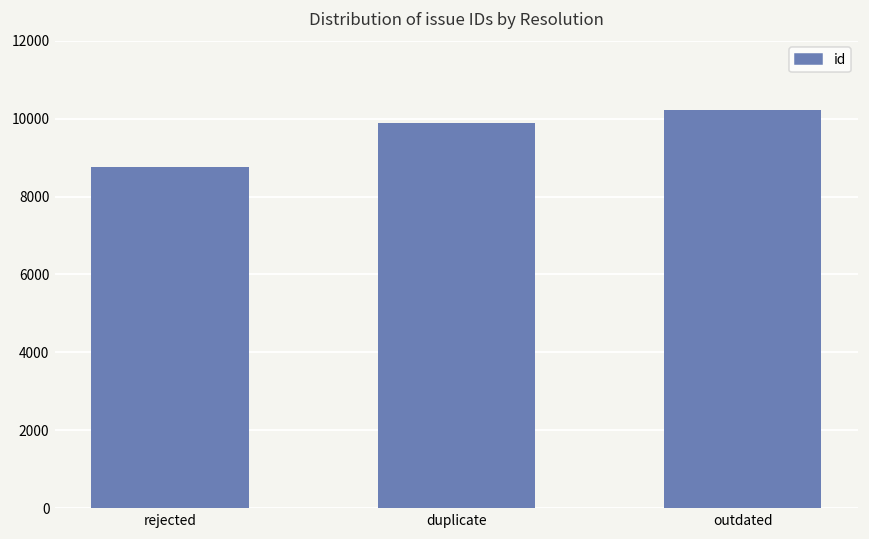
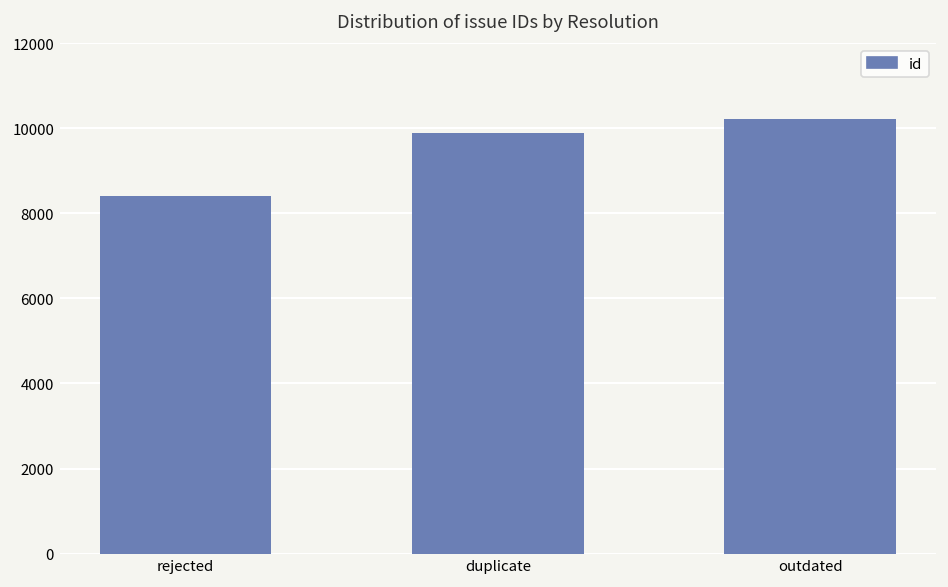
  {
-   "rejected": 8800,
+   "rejected": 8400,
    "duplicate": 9900,
    "outdated": 10200
  }
